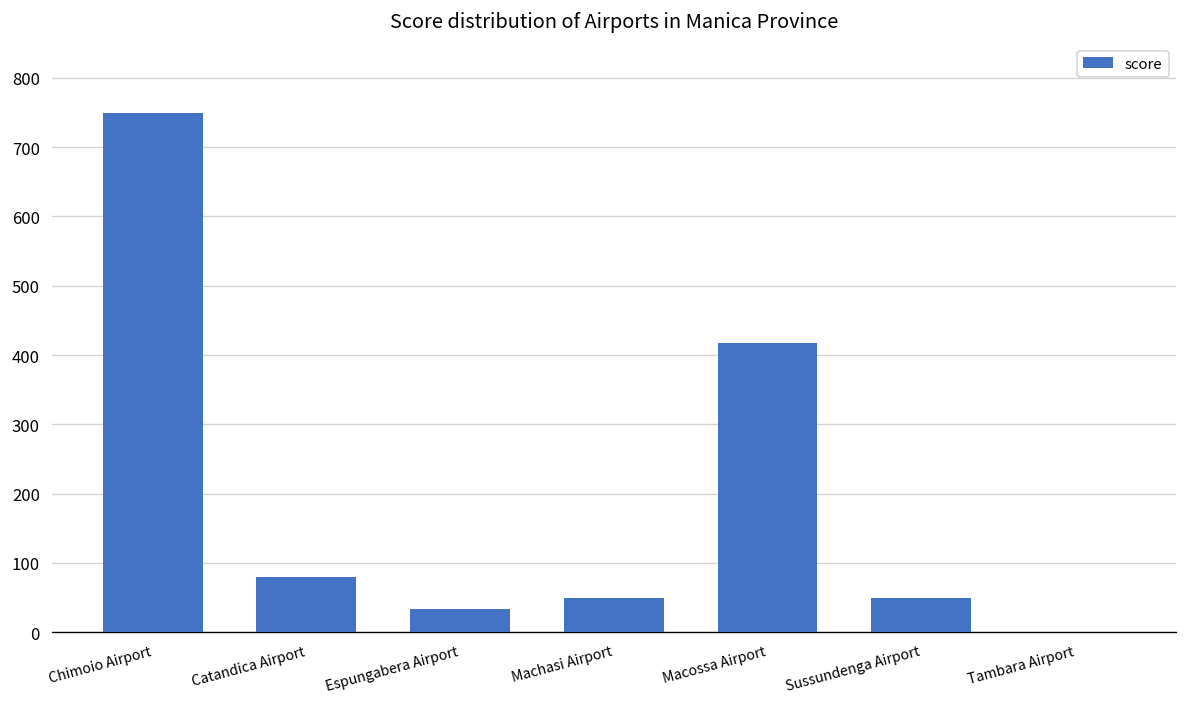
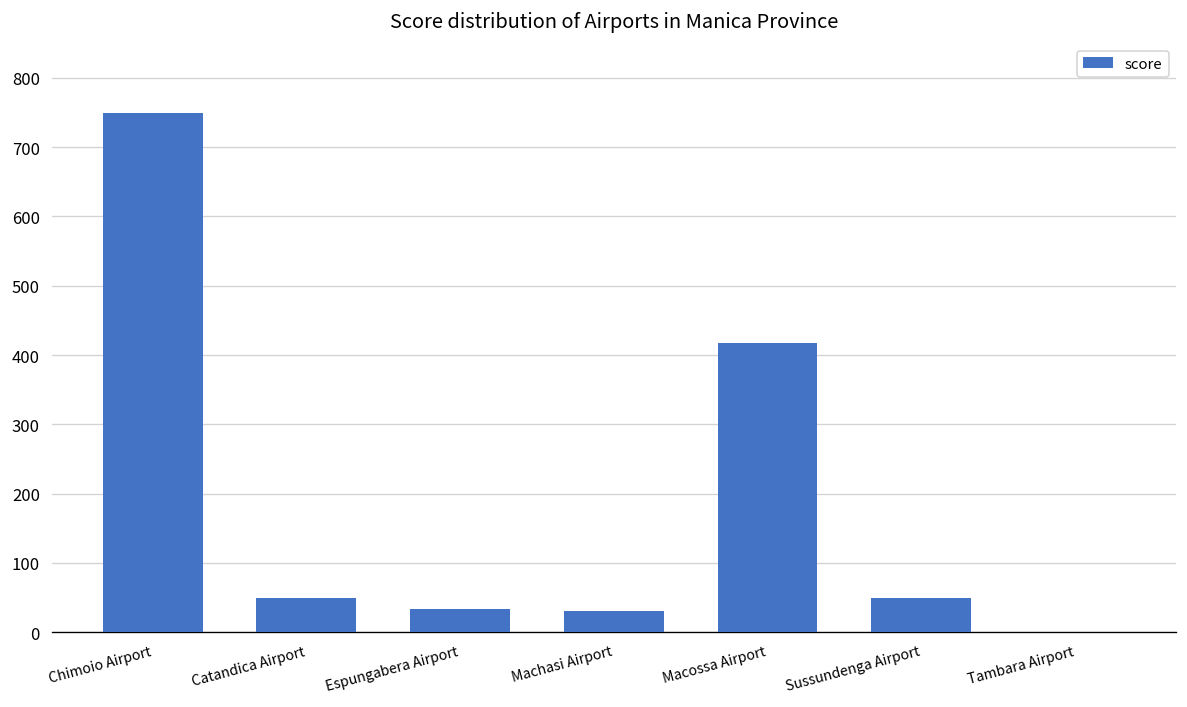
  {
    "Chimoio Airport": 750,
-   "Catandica Airport": 80,
+   "Catandica Airport": 50,
    "Espungabera Airport": 30,
-   "Machasi Airport": 50,
+   "Machasi Airport": 30,
    "Macossa Airport": 420,
    "Sussundenga Airport": 50,
    "Tambara Airport": 0
  }
